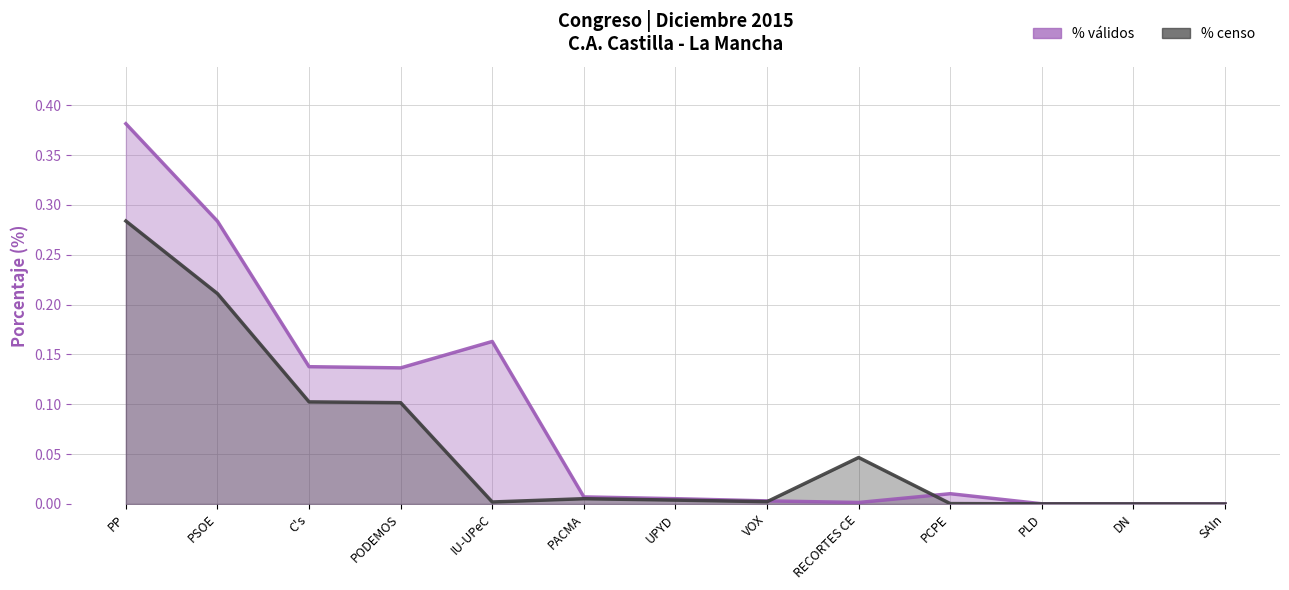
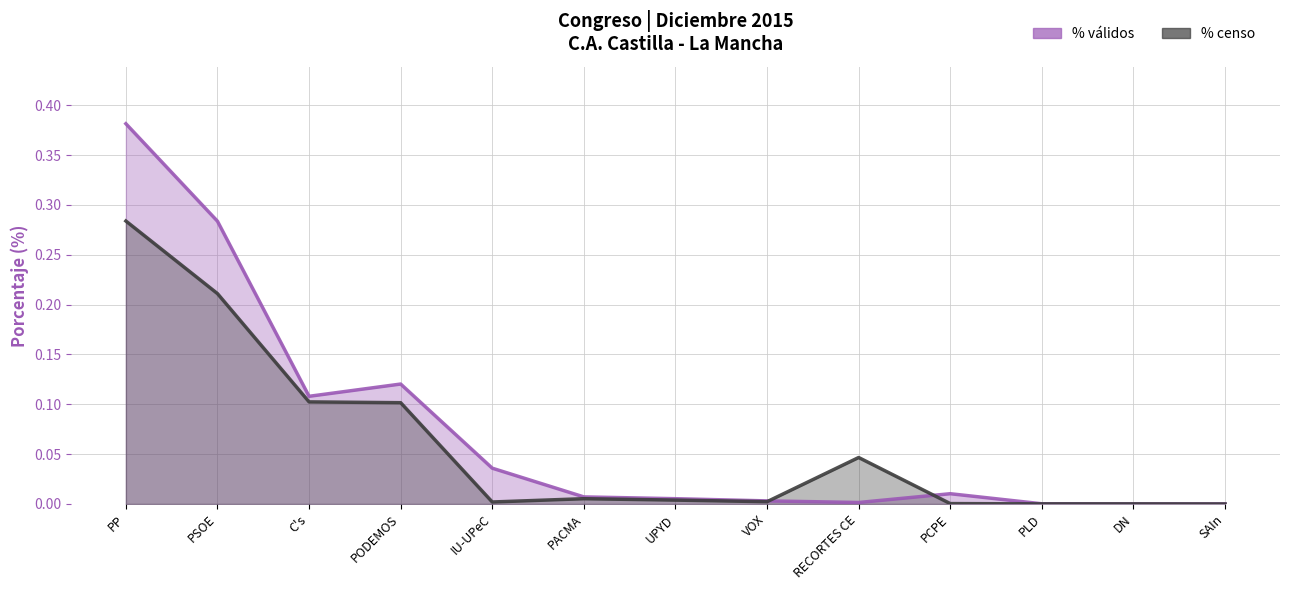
  {
    "% válidos": {
      "PP": 0.38,
      "PSOE": 0.28,
-     "C's": 0.14,
-     "PODEMOS": 0.14,
-     "IU-UPeC": 0.16,
+     "C's": 0.11,
+     "PODEMOS": 0.12,
+     "IU-UPeC": 0.04,
      "RECORTES CE": 0.00,
      "PCPE": 0.01
    },
    "% censo": {
      "PP": 0.28,
      "PSOE": 0.21,
      "C's": 0.10,
      "PODEMOS": 0.10,
      "IU-UPeC": 0.00,
      "RECORTES CE": 0.05,
      "PCPE": 0.00
    }
  }
